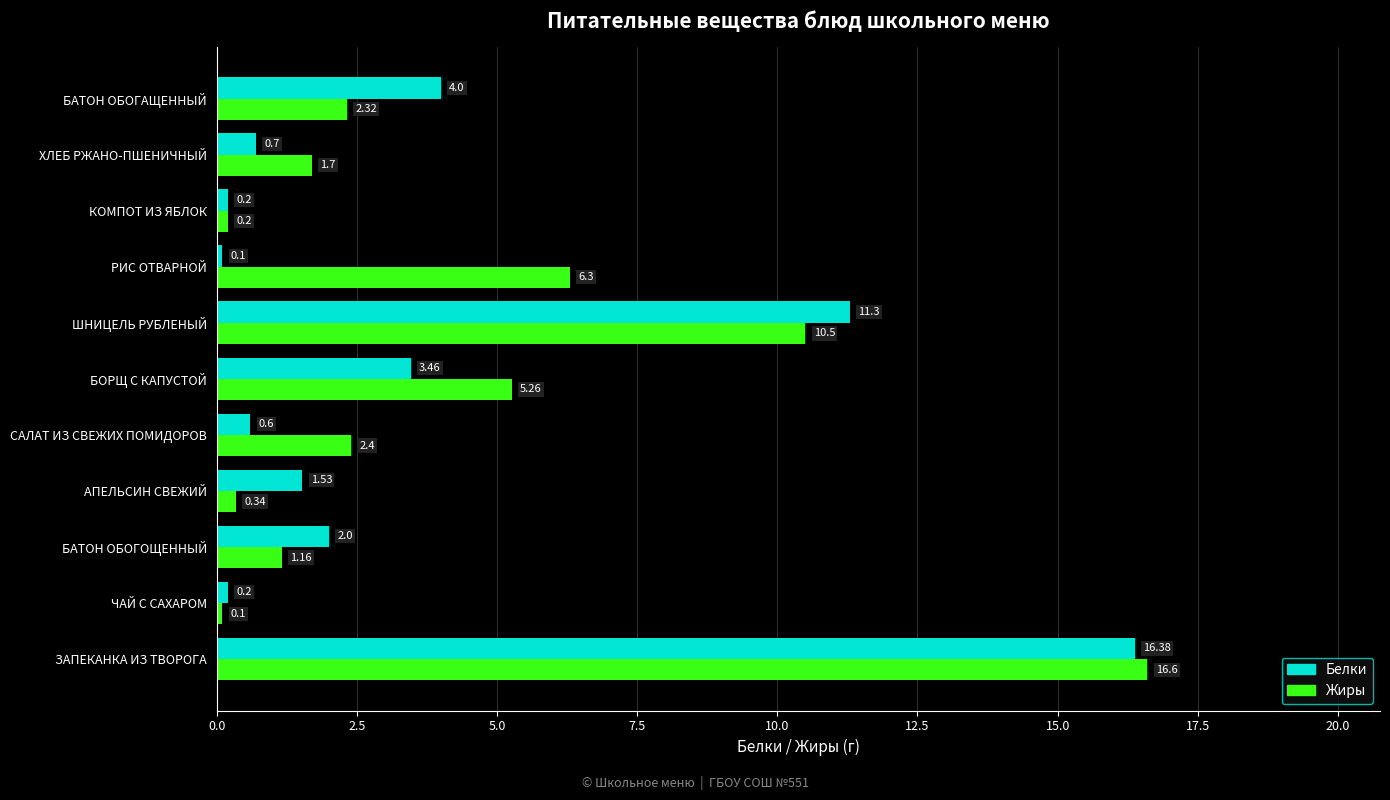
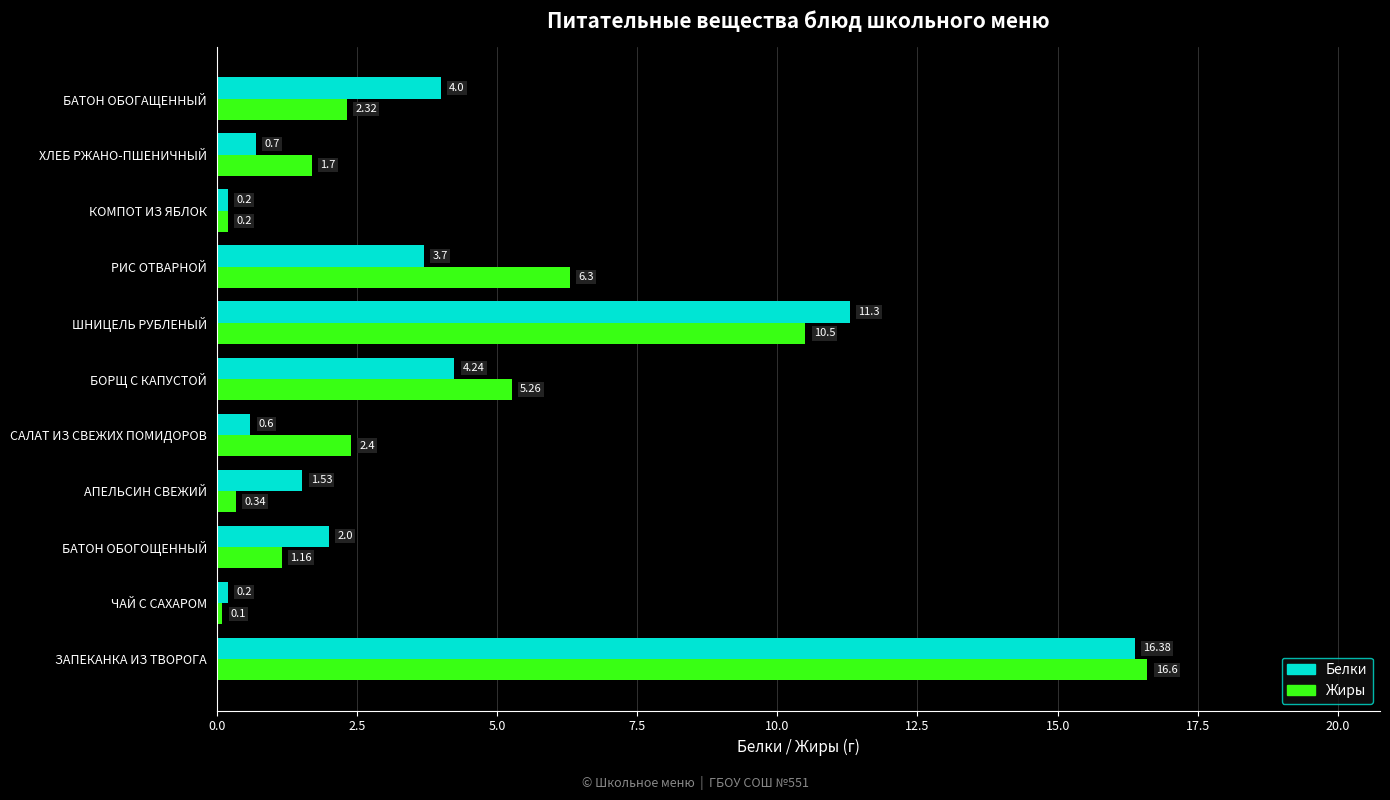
  {
    "Белки": {
-     "РИС ОТВАРНОЙ": 0.1,
-     "БОРЩ С КАПУСТОЙ": 3.46
+     "РИС ОТВАРНОЙ": 3.7,
+     "БОРЩ С КАПУСТОЙ": 4.24
    }
  }
